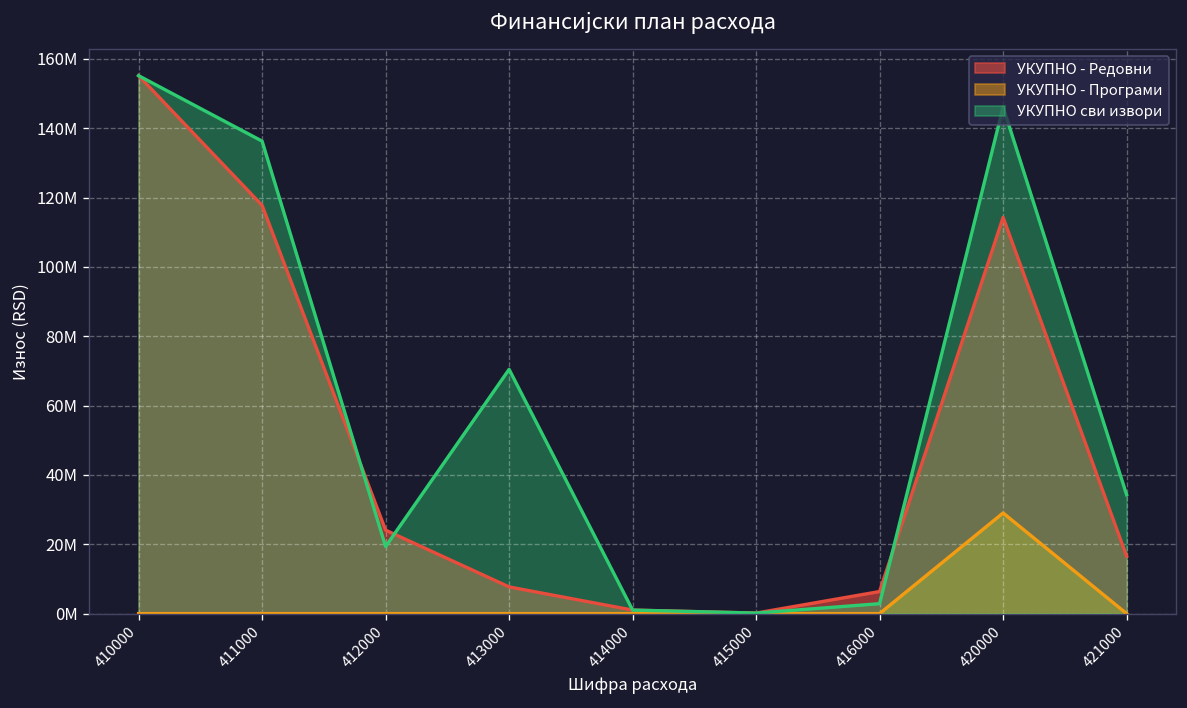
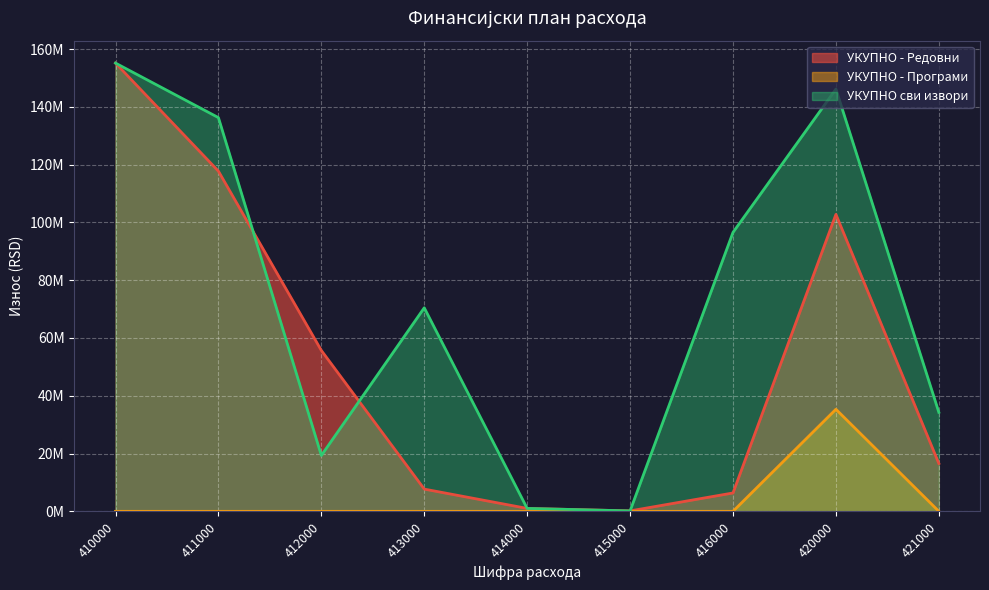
  {
    "УКУПНО - Редовни": {
      "411000": 118000000,
-     "412000": 24000000,
+     "412000": 56000000,
      "413000": 8000000,
      "416000": 6000000,
-     "420000": 114000000,
+     "420000": 103000000,
      "421000": 17000000
    },
    "УКУПНО - Програми": {
      "410000": 0,
      "411000": 0,
      "412000": 0,
      "413000": 0,
      "414000": 0,
      "416000": 0,
-     "420000": 29000000,
+     "420000": 35000000,
      "421000": 0
    },
    "УКУПНО сви извори": {
      "411000": 136000000,
      "412000": 19000000,
      "413000": 70000000,
-     "416000": 3000000,
+     "416000": 97000000,
      "421000": 34000000
    }
  }
